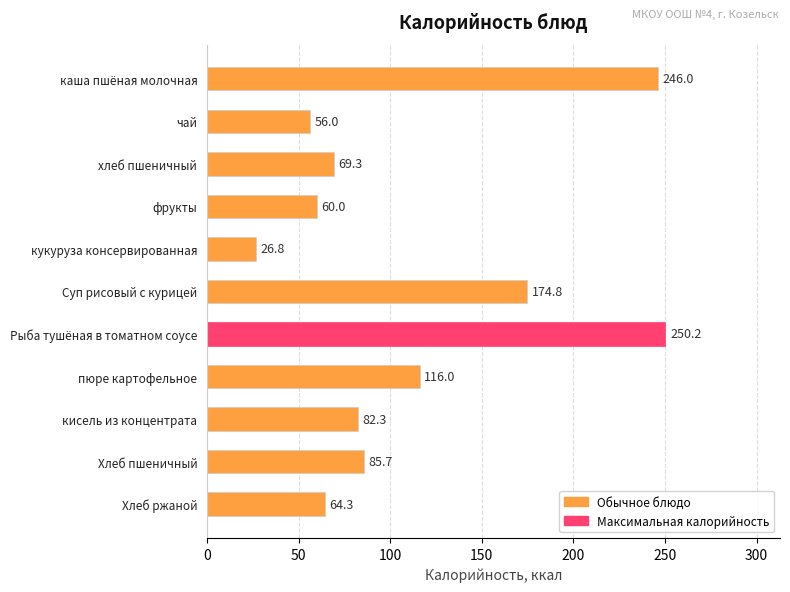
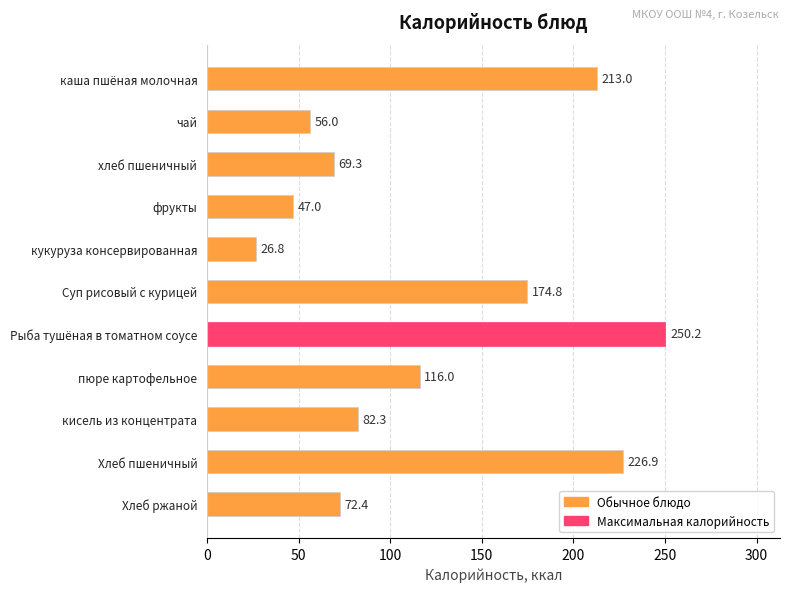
  {
-   "каша пшёная молочная": 246.0,
+   "каша пшёная молочная": 213.0,
    "чай": 56.0,
    "хлеб пшеничный": 69.3,
-   "фрукты": 60.0,
+   "фрукты": 47.0,
    "кукуруза консервированная": 26.8,
    "Суп рисовый с курицей": 174.8,
    "Рыба тушёная в томатном соусе": 250.2,
    "пюре картофельное": 116.0,
    "кисель из концентрата": 82.3,
-   "Хлеб пшеничный": 85.7,
-   "Хлеб ржаной": 64.3
+   "Хлеб пшеничный": 226.9,
+   "Хлеб ржаной": 72.4
  }
